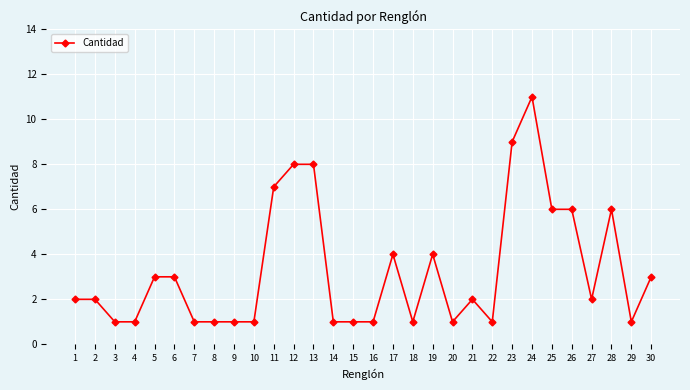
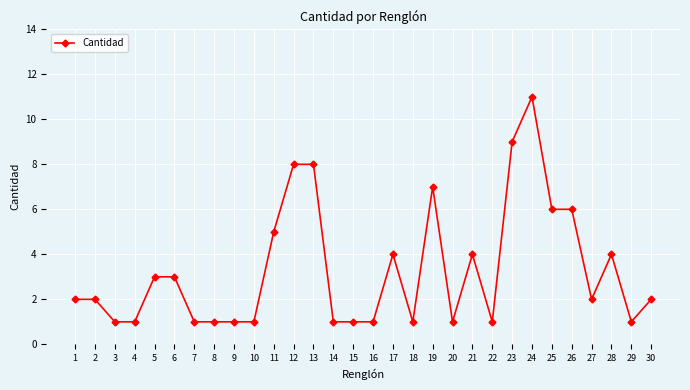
  {
    "1": 2,
    "2": 2,
    "3": 1,
    "4": 1,
    "5": 3,
    "6": 3,
    "7": 1,
    "8": 1,
    "9": 1,
    "10": 1,
-   "11": 7,
+   "11": 5,
    "12": 8,
    "13": 8,
    "14": 1,
    "15": 1,
    "16": 1,
    "17": 4,
    "18": 1,
-   "19": 4,
+   "19": 7,
    "20": 1,
-   "21": 2,
+   "21": 4,
    "22": 1,
    "23": 9,
    "24": 11,
    "25": 6,
    "26": 6,
    "27": 2,
-   "28": 6,
+   "28": 4,
    "29": 1,
-   "30": 3
+   "30": 2
  }
